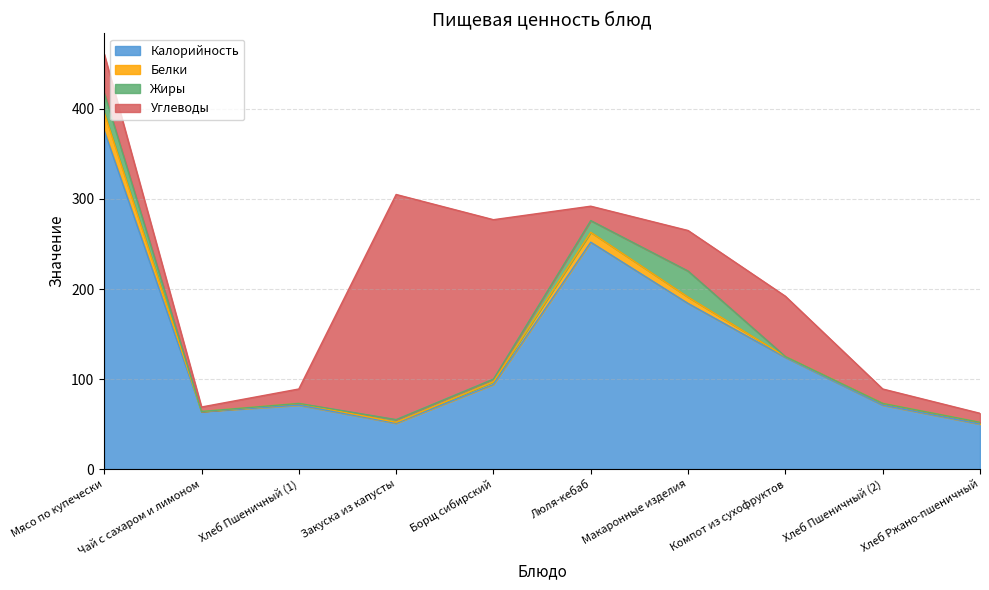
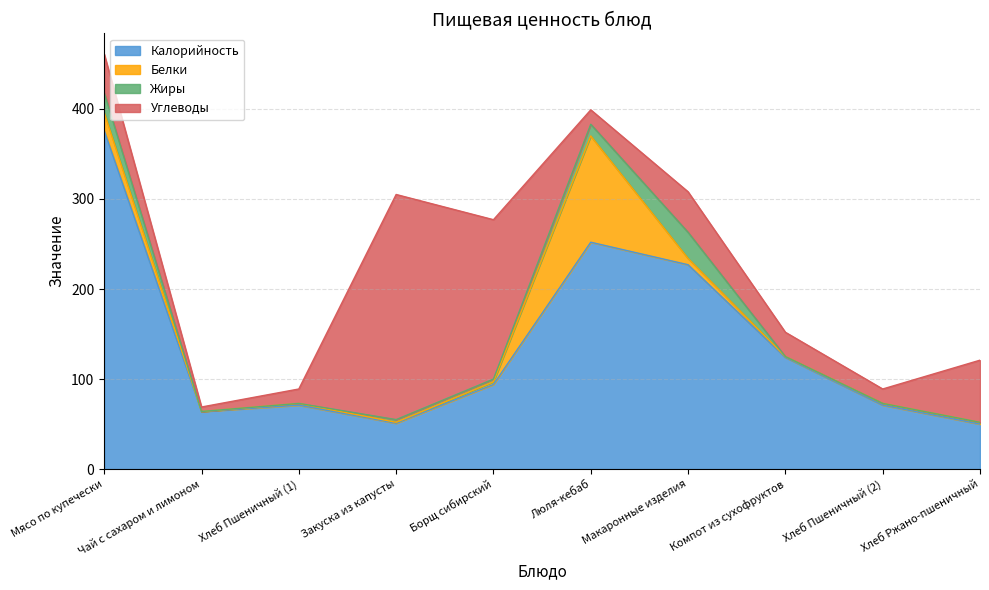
  {
    "Калорийность": {
      "Мясо по купечески": 380,
      "Борщ сибирский": 90,
      "Люля-кебаб": 250,
-     "Макаронные изделия": 180
+     "Макаронные изделия": 230
    },
    "Белки": {
      "Мясо по купечески": 20,
      "Борщ сибирский": 0,
-     "Люля-кебаб": 10,
+     "Люля-кебаб": 120,
      "Макаронные изделия": 10
    },
    "Жиры": {
      "Мясо по купечески": 20,
      "Закуска из капусты": 0,
      "Борщ сибирский": 0,
      "Люля-кебаб": 10,
      "Макаронные изделия": 30
    },
    "Углеводы": {
      "Мясо по купечески": 40,
      "Чай с сахаром и лимоном": 10,
      "Хлеб Пшеничный (1)": 20,
      "Закуска из капусты": 250,
      "Борщ сибирский": 180,
      "Люля-кебаб": 20,
      "Макаронные изделия": 50,
-     "Компот из сухофруктов": 70,
+     "Компот из сухофруктов": 30,
      "Хлеб Пшеничный (2)": 20,
-     "Хлеб Ржано-пшеничный": 10
+     "Хлеб Ржано-пшеничный": 70
    }
  }
